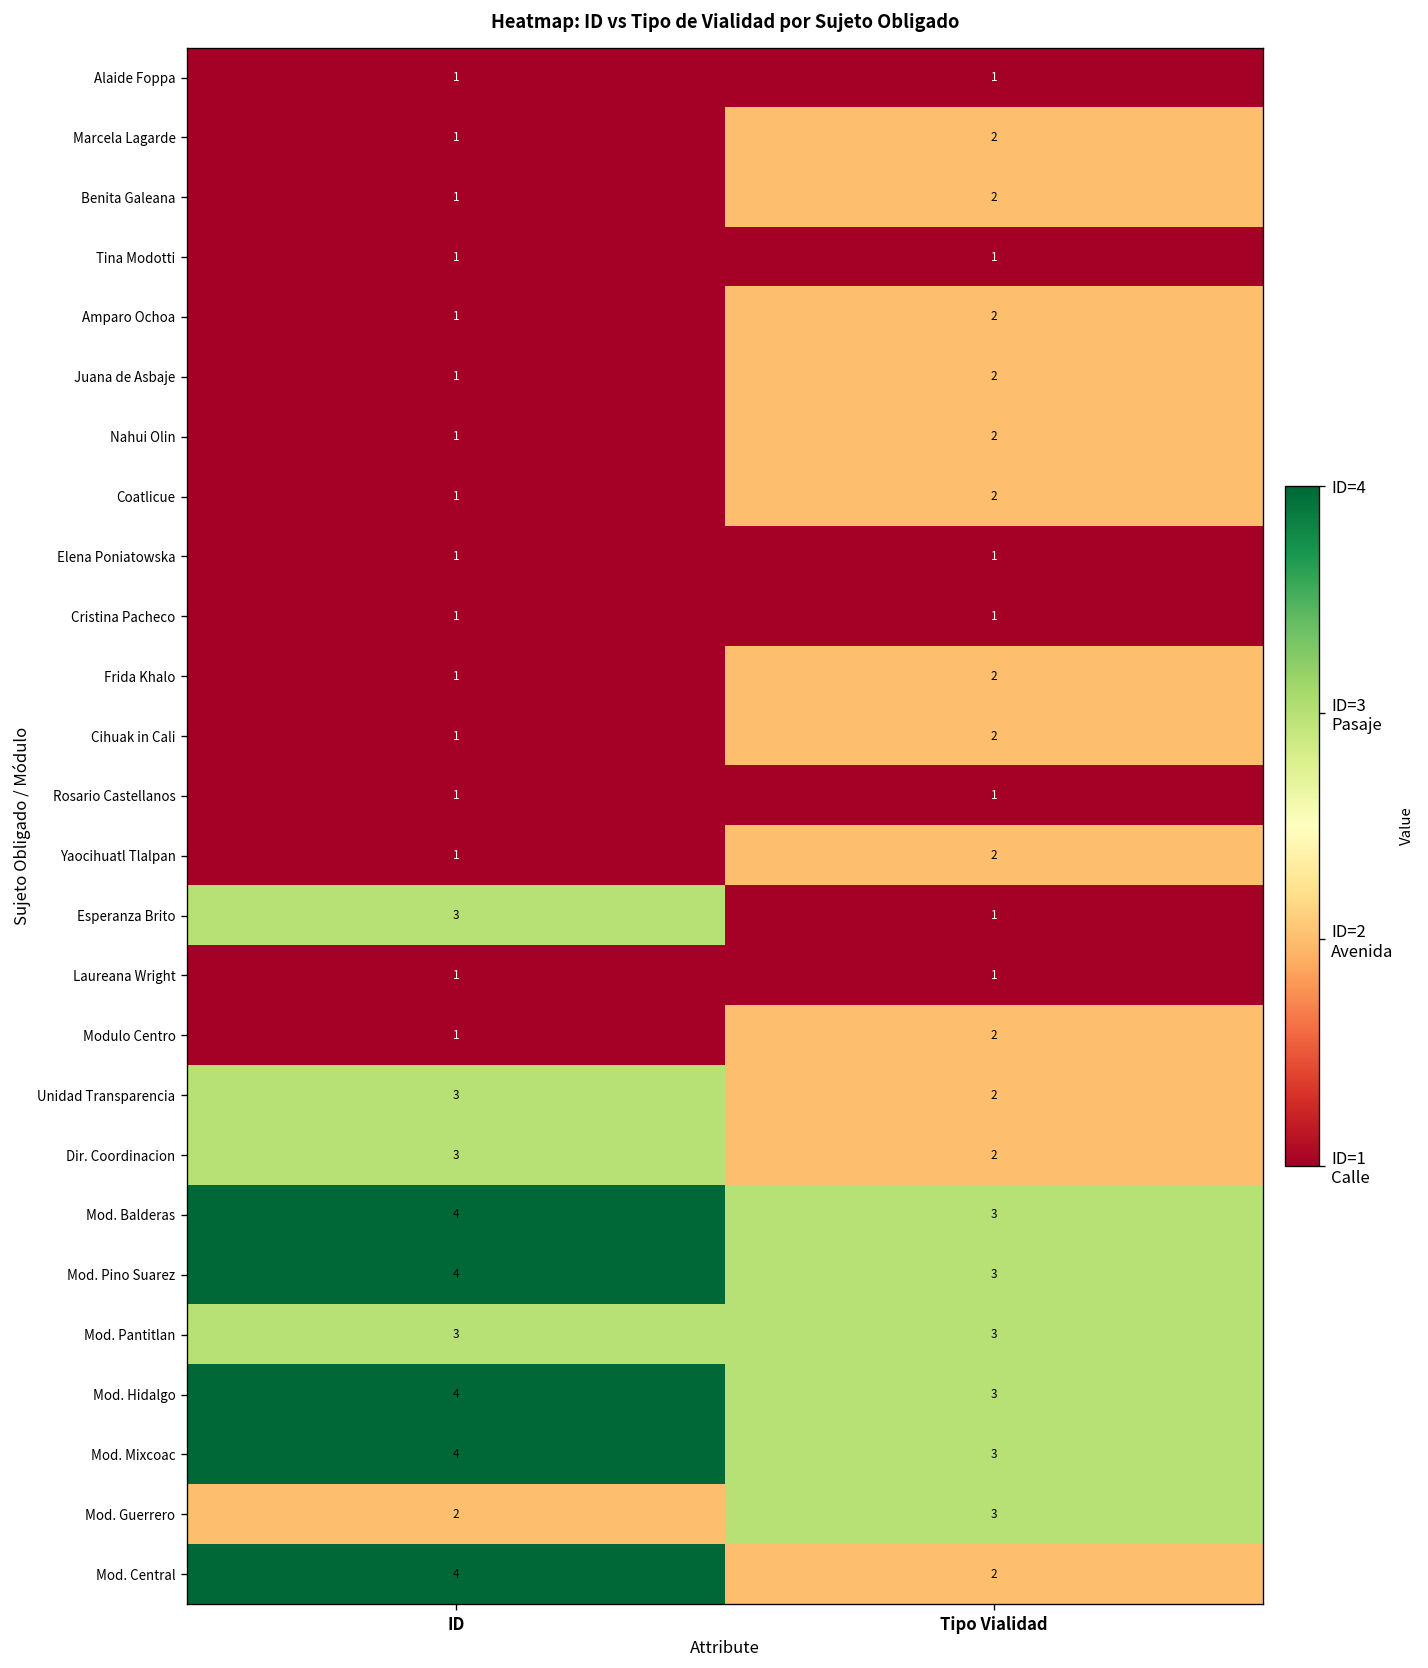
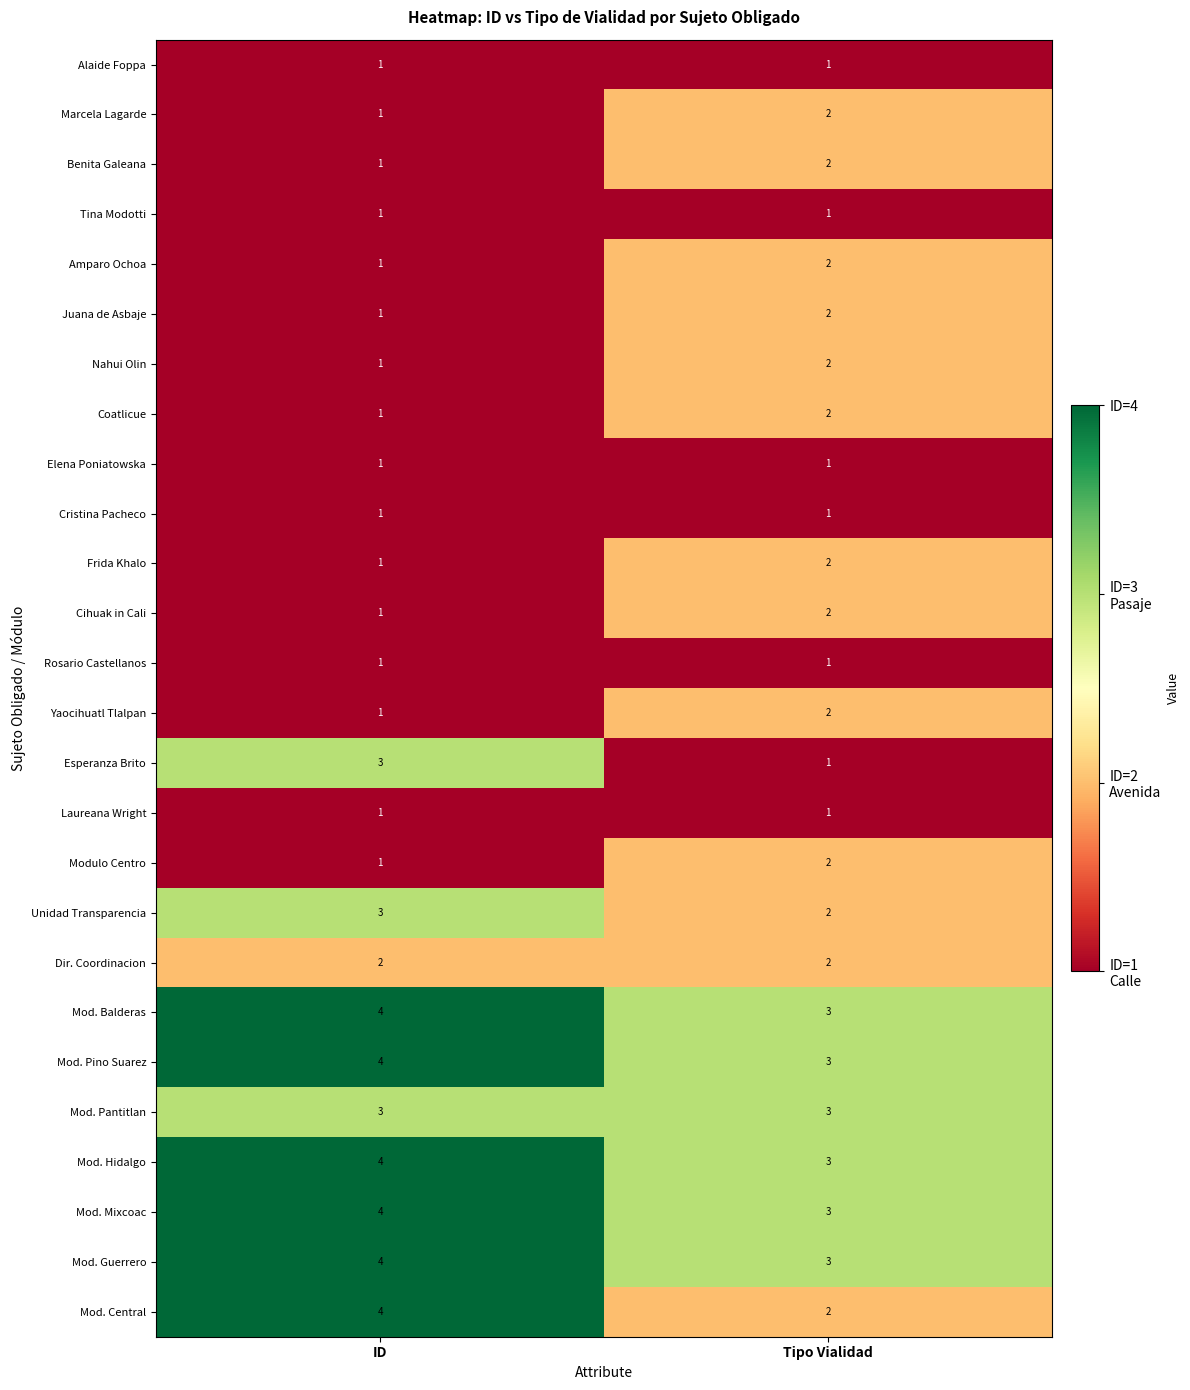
  {
    "Alaide Foppa": {
      "ID": 1,
      "Tipo Vialidad": 1
    },
    "Marcela Lagarde": {
      "ID": 1,
      "Tipo Vialidad": 2
    },
    "Benita Galeana": {
      "ID": 1,
      "Tipo Vialidad": 2
    },
    "Tina Modotti": {
      "ID": 1,
      "Tipo Vialidad": 1
    },
    "Amparo Ochoa": {
      "ID": 1,
      "Tipo Vialidad": 2
    },
    "Juana de Asbaje": {
      "ID": 1,
      "Tipo Vialidad": 2
    },
    "Nahui Olin": {
      "ID": 1,
      "Tipo Vialidad": 2
    },
    "Coatlicue": {
      "ID": 1,
      "Tipo Vialidad": 2
    },
    "Elena Poniatowska": {
      "ID": 1,
      "Tipo Vialidad": 1
    },
    "Cristina Pacheco": {
      "ID": 1,
      "Tipo Vialidad": 1
    },
    "Frida Khalo": {
      "ID": 1,
      "Tipo Vialidad": 2
    },
    "Cihuak in Cali": {
      "ID": 1,
      "Tipo Vialidad": 2
    },
    "Rosario Castellanos": {
      "ID": 1,
      "Tipo Vialidad": 1
    },
    "Yaocihuatl Tlalpan": {
      "ID": 1,
      "Tipo Vialidad": 2
    },
    "Esperanza Brito": {
      "ID": 3,
      "Tipo Vialidad": 1
    },
    "Laureana Wright": {
      "ID": 1,
      "Tipo Vialidad": 1
    },
    "Modulo Centro": {
      "ID": 1,
      "Tipo Vialidad": 2
    },
    "Unidad Transparencia": {
      "ID": 3,
      "Tipo Vialidad": 2
    },
    "Dir. Coordinacion": {
-     "ID": 3,
+     "ID": 2,
      "Tipo Vialidad": 2
    },
    "Mod. Balderas": {
      "ID": 4,
      "Tipo Vialidad": 3
    },
    "Mod. Pino Suarez": {
      "ID": 4,
      "Tipo Vialidad": 3
    },
    "Mod. Pantitlan": {
      "ID": 3,
      "Tipo Vialidad": 3
    },
    "Mod. Hidalgo": {
      "ID": 4,
      "Tipo Vialidad": 3
    },
    "Mod. Mixcoac": {
      "ID": 4,
      "Tipo Vialidad": 3
    },
    "Mod. Guerrero": {
-     "ID": 2,
+     "ID": 4,
      "Tipo Vialidad": 3
    },
    "Mod. Central": {
      "ID": 4,
      "Tipo Vialidad": 2
    }
  }
